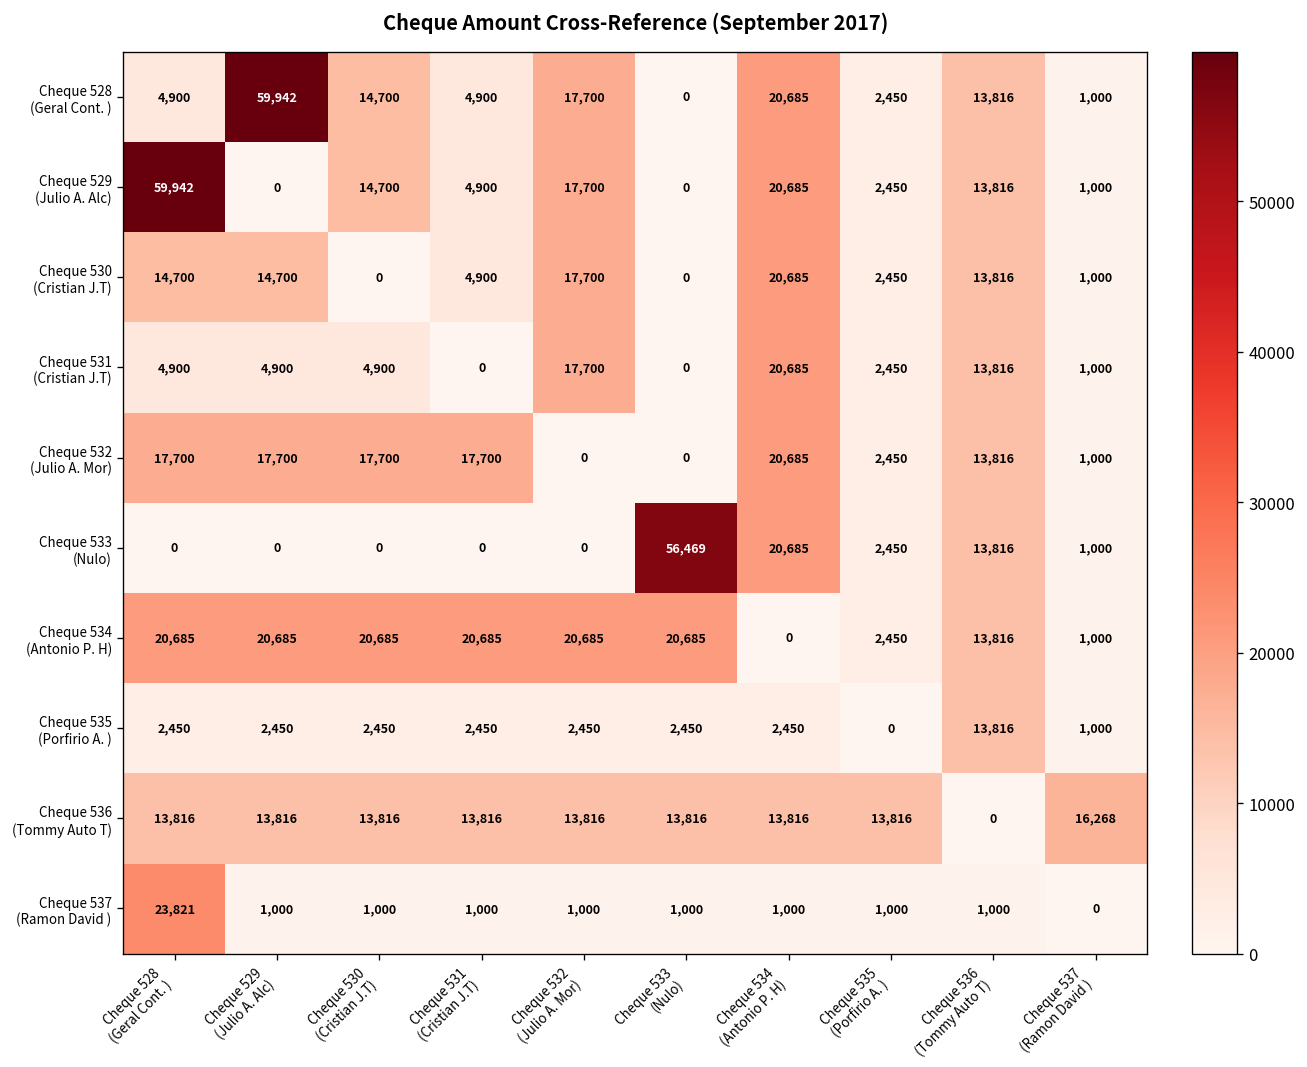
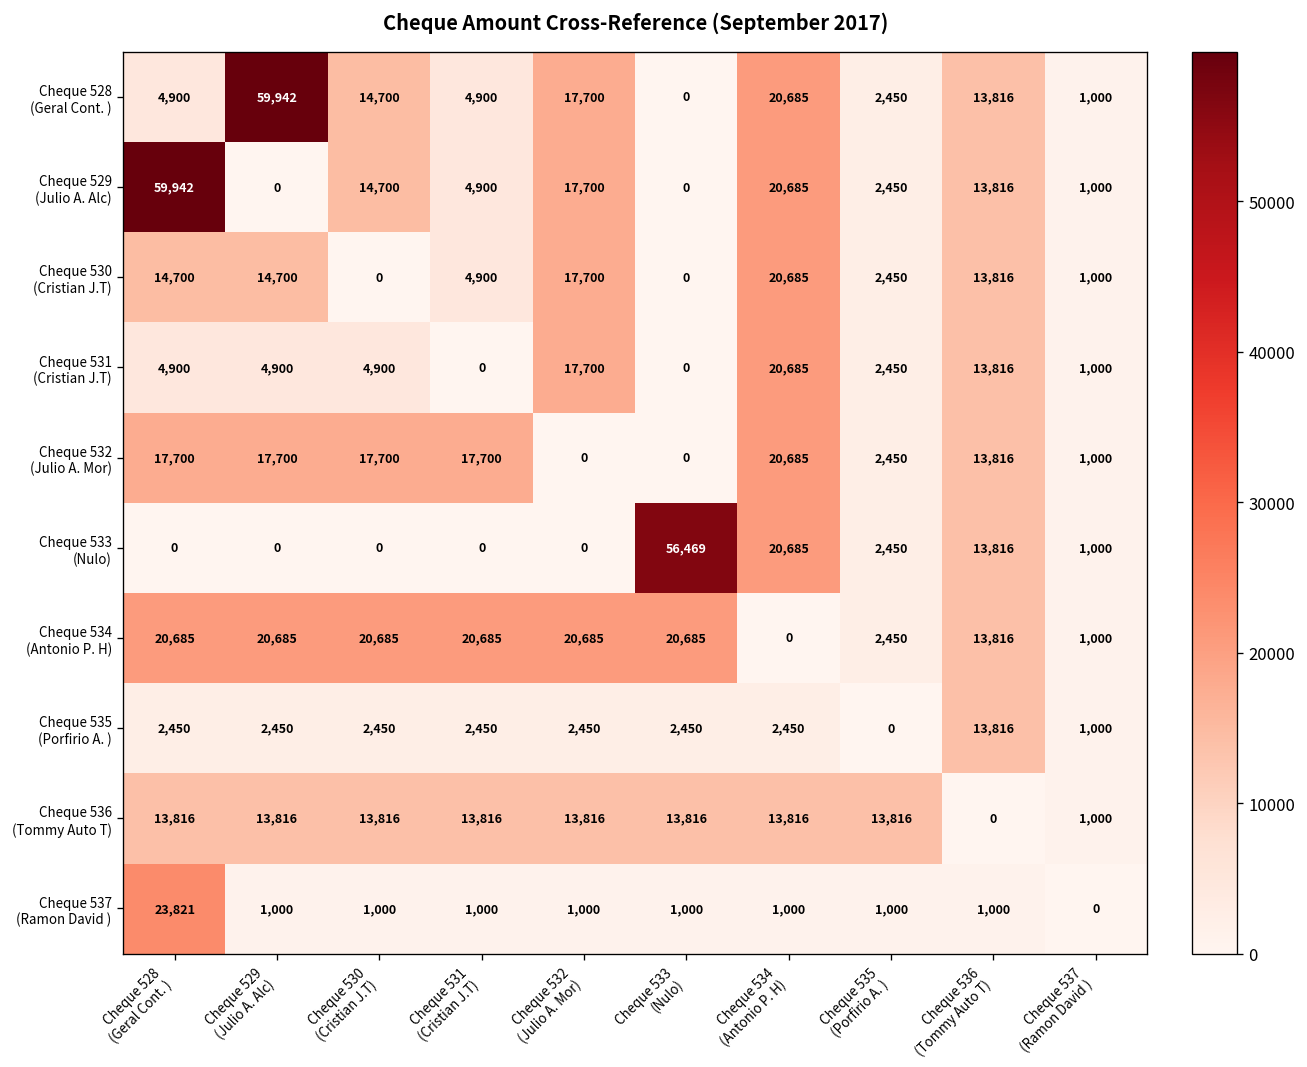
  {
    "Cheque 528 (Geral Cont. )": {
      "Cheque 528 (Geral Cont. )": "4,900",
      "Cheque 529 (Julio A. Alc)": "59,942",
      "Cheque 530 (Cristian J.T)": "14,700",
      "Cheque 531 (Cristian J.T)": "4,900",
      "Cheque 532 (Julio A. Mor)": "17,700",
      "Cheque 533 (Nulo)": "0",
      "Cheque 534 (Antonio P. H)": "20,685",
      "Cheque 535 (Porfirio A. )": "2,450",
      "Cheque 536 (Tommy Auto T)": "13,816",
      "Cheque 537 (Ramon David )": "1,000"
    },
    "Cheque 529 (Julio A. Alc)": {
      "Cheque 528 (Geral Cont. )": "59,942",
      "Cheque 529 (Julio A. Alc)": "0",
      "Cheque 530 (Cristian J.T)": "14,700",
      "Cheque 531 (Cristian J.T)": "4,900",
      "Cheque 532 (Julio A. Mor)": "17,700",
      "Cheque 533 (Nulo)": "0",
      "Cheque 534 (Antonio P. H)": "20,685",
      "Cheque 535 (Porfirio A. )": "2,450",
      "Cheque 536 (Tommy Auto T)": "13,816",
      "Cheque 537 (Ramon David )": "1,000"
    },
    "Cheque 530 (Cristian J.T)": {
      "Cheque 528 (Geral Cont. )": "14,700",
      "Cheque 529 (Julio A. Alc)": "14,700",
      "Cheque 530 (Cristian J.T)": "0",
      "Cheque 531 (Cristian J.T)": "4,900",
      "Cheque 532 (Julio A. Mor)": "17,700",
      "Cheque 533 (Nulo)": "0",
      "Cheque 534 (Antonio P. H)": "20,685",
      "Cheque 535 (Porfirio A. )": "2,450",
      "Cheque 536 (Tommy Auto T)": "13,816",
      "Cheque 537 (Ramon David )": "1,000"
    },
    "Cheque 531 (Cristian J.T)": {
      "Cheque 528 (Geral Cont. )": "4,900",
      "Cheque 529 (Julio A. Alc)": "4,900",
      "Cheque 530 (Cristian J.T)": "4,900",
      "Cheque 531 (Cristian J.T)": "0",
      "Cheque 532 (Julio A. Mor)": "17,700",
      "Cheque 533 (Nulo)": "0",
      "Cheque 534 (Antonio P. H)": "20,685",
      "Cheque 535 (Porfirio A. )": "2,450",
      "Cheque 536 (Tommy Auto T)": "13,816",
      "Cheque 537 (Ramon David )": "1,000"
    },
    "Cheque 532 (Julio A. Mor)": {
      "Cheque 528 (Geral Cont. )": "17,700",
      "Cheque 529 (Julio A. Alc)": "17,700",
      "Cheque 530 (Cristian J.T)": "17,700",
      "Cheque 531 (Cristian J.T)": "17,700",
      "Cheque 532 (Julio A. Mor)": "0",
      "Cheque 533 (Nulo)": "0",
      "Cheque 534 (Antonio P. H)": "20,685",
      "Cheque 535 (Porfirio A. )": "2,450",
      "Cheque 536 (Tommy Auto T)": "13,816",
      "Cheque 537 (Ramon David )": "1,000"
    },
    "Cheque 533 (Nulo)": {
      "Cheque 528 (Geral Cont. )": "0",
      "Cheque 529 (Julio A. Alc)": "0",
      "Cheque 530 (Cristian J.T)": "0",
      "Cheque 531 (Cristian J.T)": "0",
      "Cheque 532 (Julio A. Mor)": "0",
      "Cheque 533 (Nulo)": "56,469",
      "Cheque 534 (Antonio P. H)": "20,685",
      "Cheque 535 (Porfirio A. )": "2,450",
      "Cheque 536 (Tommy Auto T)": "13,816",
      "Cheque 537 (Ramon David )": "1,000"
    },
    "Cheque 534 (Antonio P. H)": {
      "Cheque 528 (Geral Cont. )": "20,685",
      "Cheque 529 (Julio A. Alc)": "20,685",
      "Cheque 530 (Cristian J.T)": "20,685",
      "Cheque 531 (Cristian J.T)": "20,685",
      "Cheque 532 (Julio A. Mor)": "20,685",
      "Cheque 533 (Nulo)": "20,685",
      "Cheque 534 (Antonio P. H)": "0",
      "Cheque 535 (Porfirio A. )": "2,450",
      "Cheque 536 (Tommy Auto T)": "13,816",
      "Cheque 537 (Ramon David )": "1,000"
    },
    "Cheque 535 (Porfirio A. )": {
      "Cheque 528 (Geral Cont. )": "2,450",
      "Cheque 529 (Julio A. Alc)": "2,450",
      "Cheque 530 (Cristian J.T)": "2,450",
      "Cheque 531 (Cristian J.T)": "2,450",
      "Cheque 532 (Julio A. Mor)": "2,450",
      "Cheque 533 (Nulo)": "2,450",
      "Cheque 534 (Antonio P. H)": "2,450",
      "Cheque 535 (Porfirio A. )": "0",
      "Cheque 536 (Tommy Auto T)": "13,816",
      "Cheque 537 (Ramon David )": "1,000"
    },
    "Cheque 536 (Tommy Auto T)": {
      "Cheque 528 (Geral Cont. )": "13,816",
      "Cheque 529 (Julio A. Alc)": "13,816",
      "Cheque 530 (Cristian J.T)": "13,816",
      "Cheque 531 (Cristian J.T)": "13,816",
      "Cheque 532 (Julio A. Mor)": "13,816",
      "Cheque 533 (Nulo)": "13,816",
      "Cheque 534 (Antonio P. H)": "13,816",
      "Cheque 535 (Porfirio A. )": "13,816",
      "Cheque 536 (Tommy Auto T)": "0",
-     "Cheque 537 (Ramon David )": "16,268"
+     "Cheque 537 (Ramon David )": "1,000"
    },
    "Cheque 537 (Ramon David )": {
      "Cheque 528 (Geral Cont. )": "23,821",
      "Cheque 529 (Julio A. Alc)": "1,000",
      "Cheque 530 (Cristian J.T)": "1,000",
      "Cheque 531 (Cristian J.T)": "1,000",
      "Cheque 532 (Julio A. Mor)": "1,000",
      "Cheque 533 (Nulo)": "1,000",
      "Cheque 534 (Antonio P. H)": "1,000",
      "Cheque 535 (Porfirio A. )": "1,000",
      "Cheque 536 (Tommy Auto T)": "1,000",
      "Cheque 537 (Ramon David )": "0"
    }
  }
